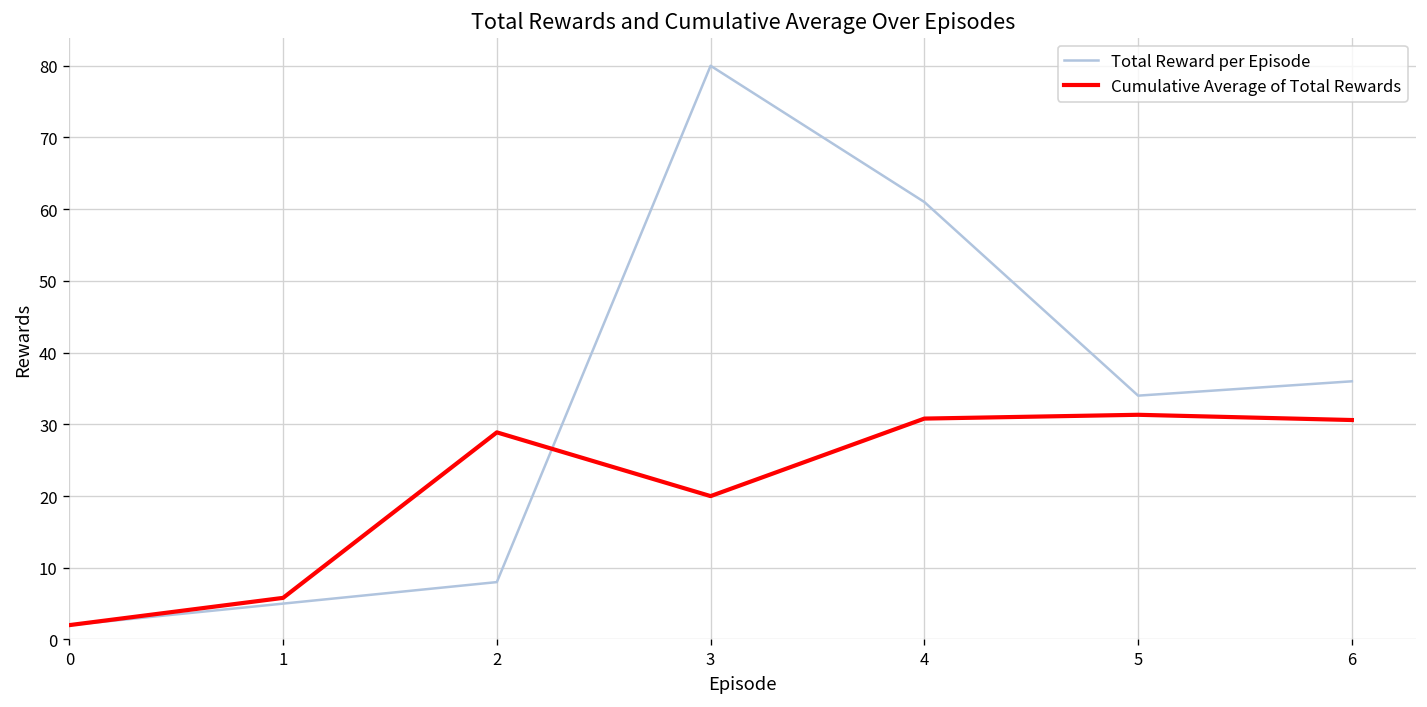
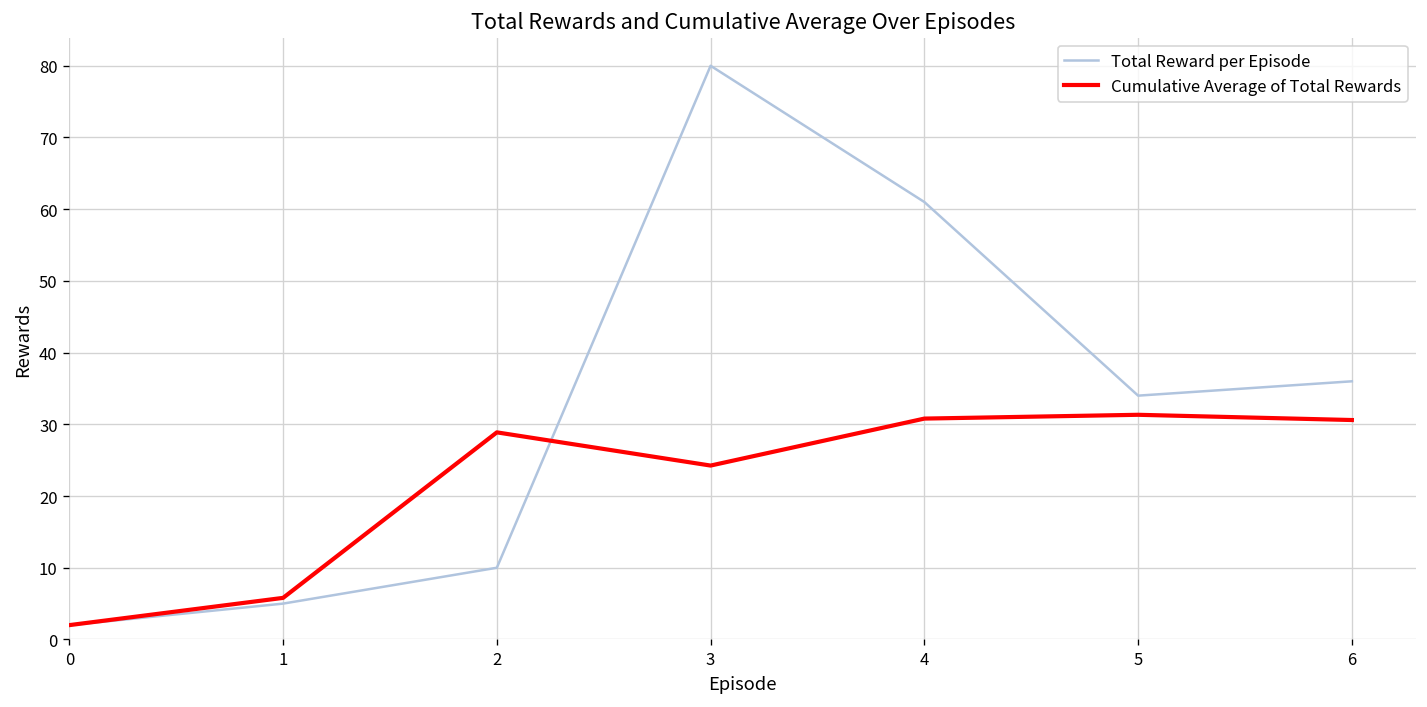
  {
    "Total Reward per Episode": {
      "1": 5,
-     "2": 8,
+     "2": 10,
      "3": 80,
      "4": 61,
      "5": 34,
      "6": 36
    },
    "Cumulative Average of Total Rewards": {
      "1": 6,
      "2": 29,
-     "3": 20,
+     "3": 24,
      "4": 31,
      "5": 31,
      "6": 31
    }
  }
